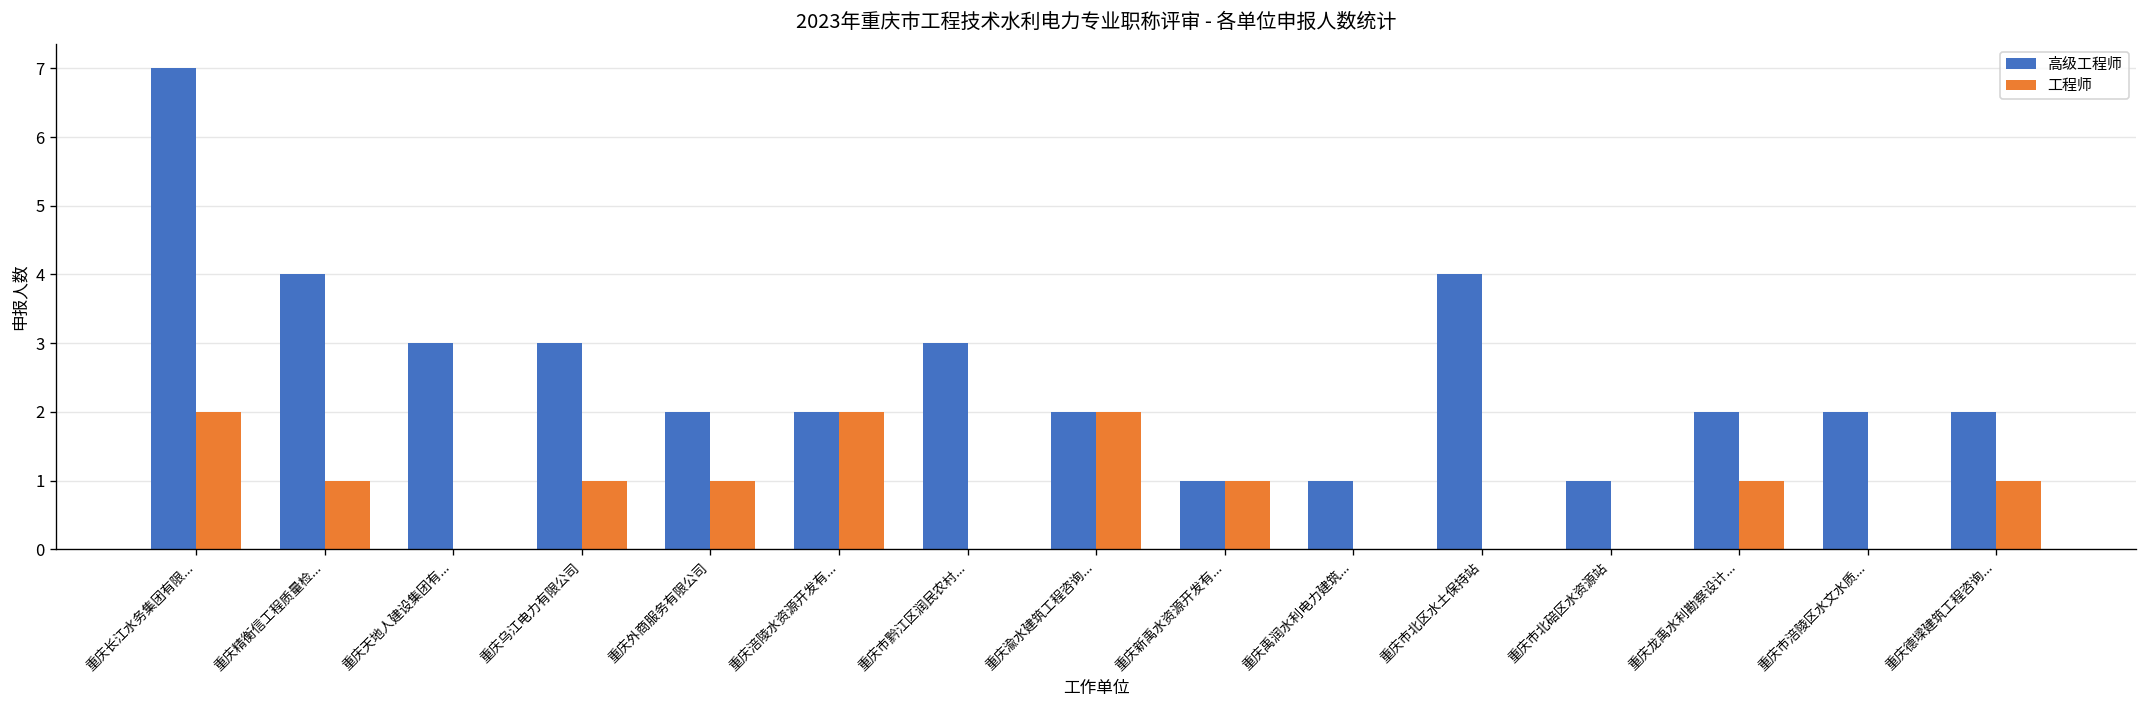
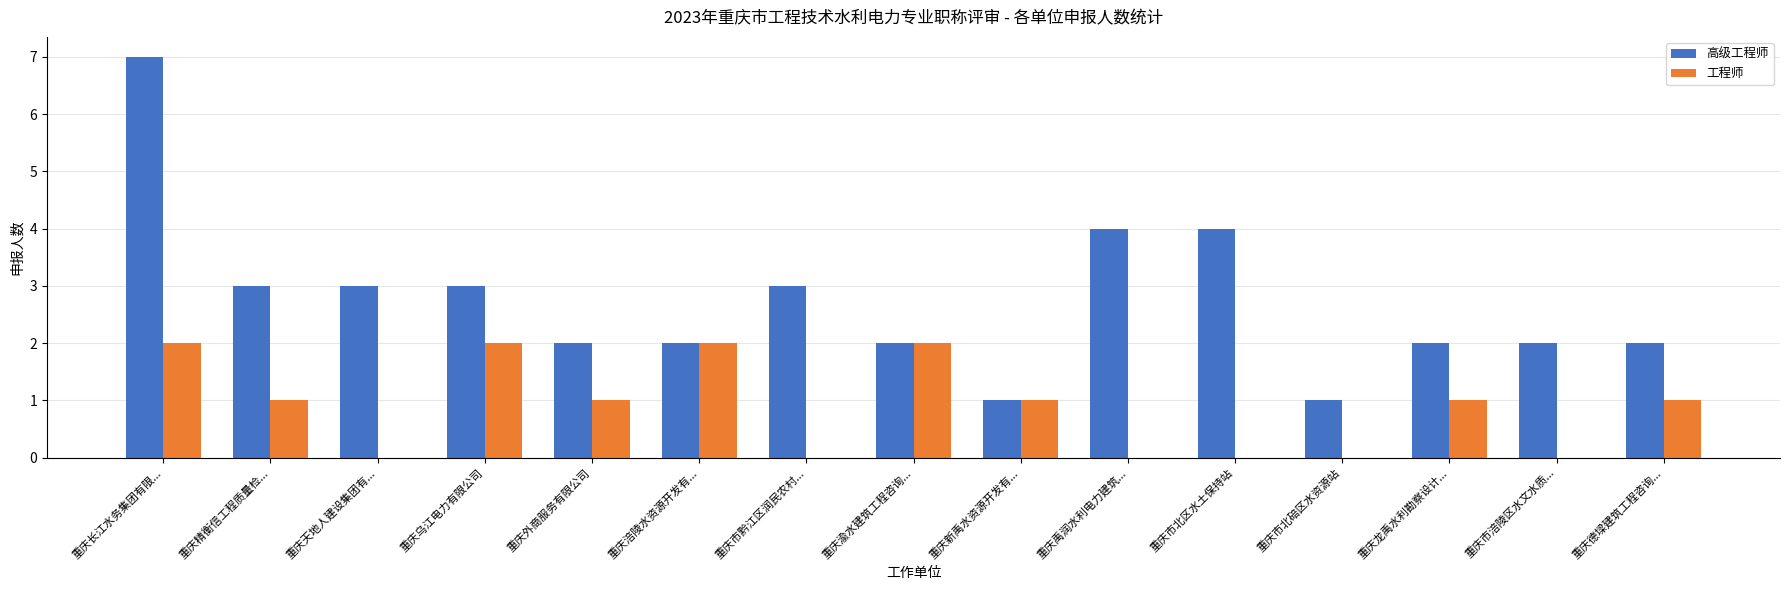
  {
    "高级工程师": {
      "重庆长江水务集团有限...": 7,
-     "重庆精衡信工程质量检...": 4,
+     "重庆精衡信工程质量检...": 3,
      "重庆天地人建设集团有...": 3,
      "重庆乌江电力有限公司": 3,
      "重庆外商服务有限公司": 2,
      "重庆涪陵水资源开发有...": 2,
      "重庆市黔江区润民农村...": 3,
      "重庆渝水建筑工程咨询...": 2,
      "重庆新禹水资源开发有...": 1,
-     "重庆禹润水利电力建筑...": 1,
+     "重庆禹润水利电力建筑...": 4,
      "重庆市北区水土保持站": 4,
      "重庆市北碚区水资源站": 1,
      "重庆龙禹水利勘察设计...": 2,
      "重庆市涪陵区水文水质...": 2,
      "重庆德墚建筑工程咨询...": 2
    },
    "工程师": {
      "重庆长江水务集团有限...": 2,
      "重庆精衡信工程质量检...": 1,
      "重庆天地人建设集团有...": 0,
-     "重庆乌江电力有限公司": 1,
+     "重庆乌江电力有限公司": 2,
      "重庆外商服务有限公司": 1,
      "重庆涪陵水资源开发有...": 2,
      "重庆市黔江区润民农村...": 0,
      "重庆渝水建筑工程咨询...": 2,
      "重庆新禹水资源开发有...": 1,
      "重庆禹润水利电力建筑...": 0,
      "重庆市北区水土保持站": 0,
      "重庆市北碚区水资源站": 0,
      "重庆龙禹水利勘察设计...": 1,
      "重庆市涪陵区水文水质...": 0,
      "重庆德墚建筑工程咨询...": 1
    }
  }
